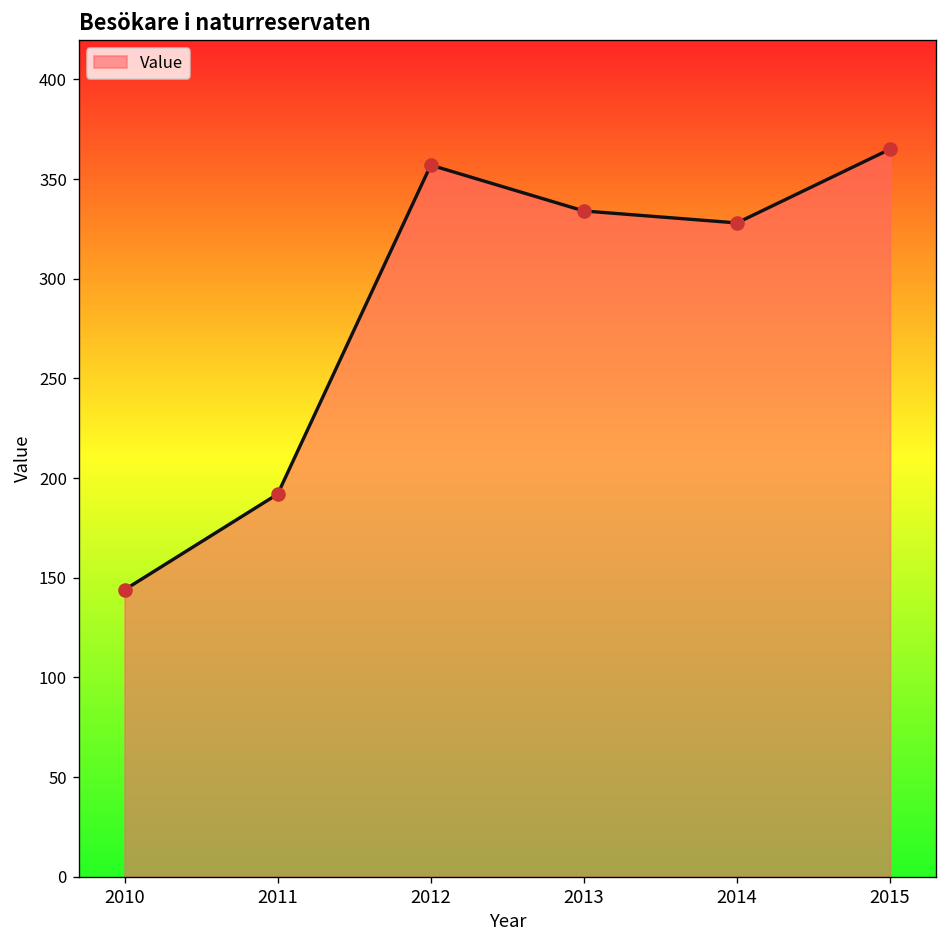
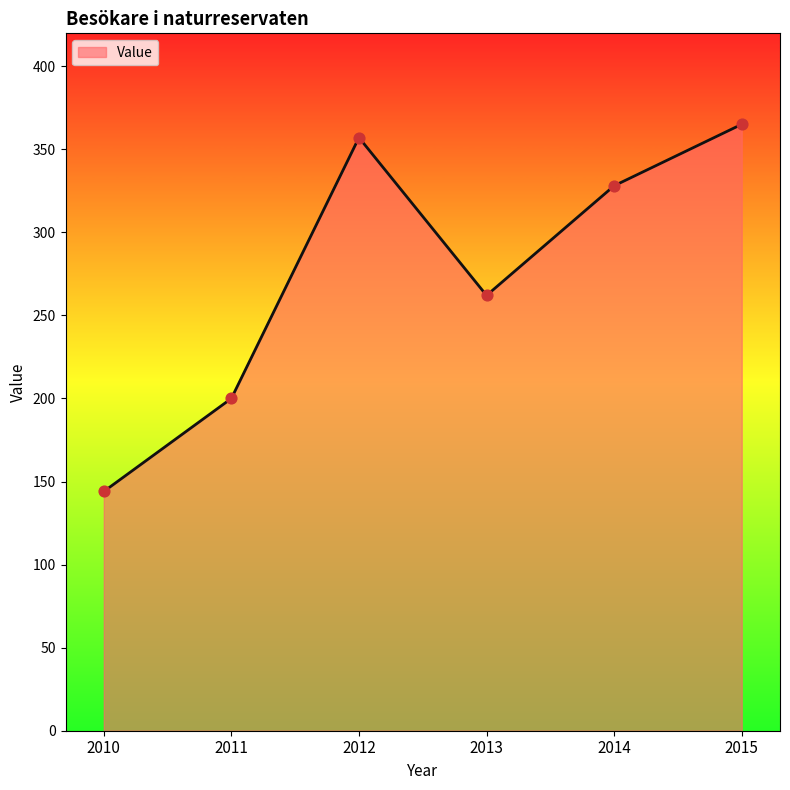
  {
    "2010": 144,
-   "2011": 192,
+   "2011": 200,
    "2012": 357,
-   "2013": 334,
+   "2013": 262,
    "2014": 328,
    "2015": 365
  }
